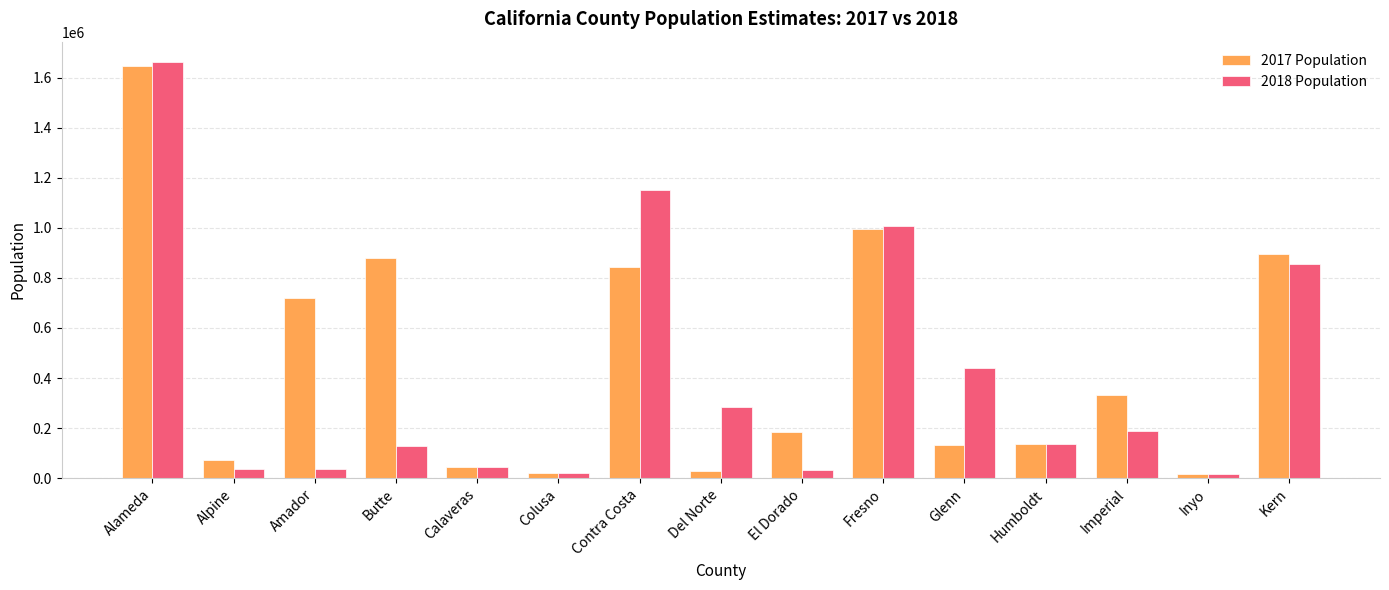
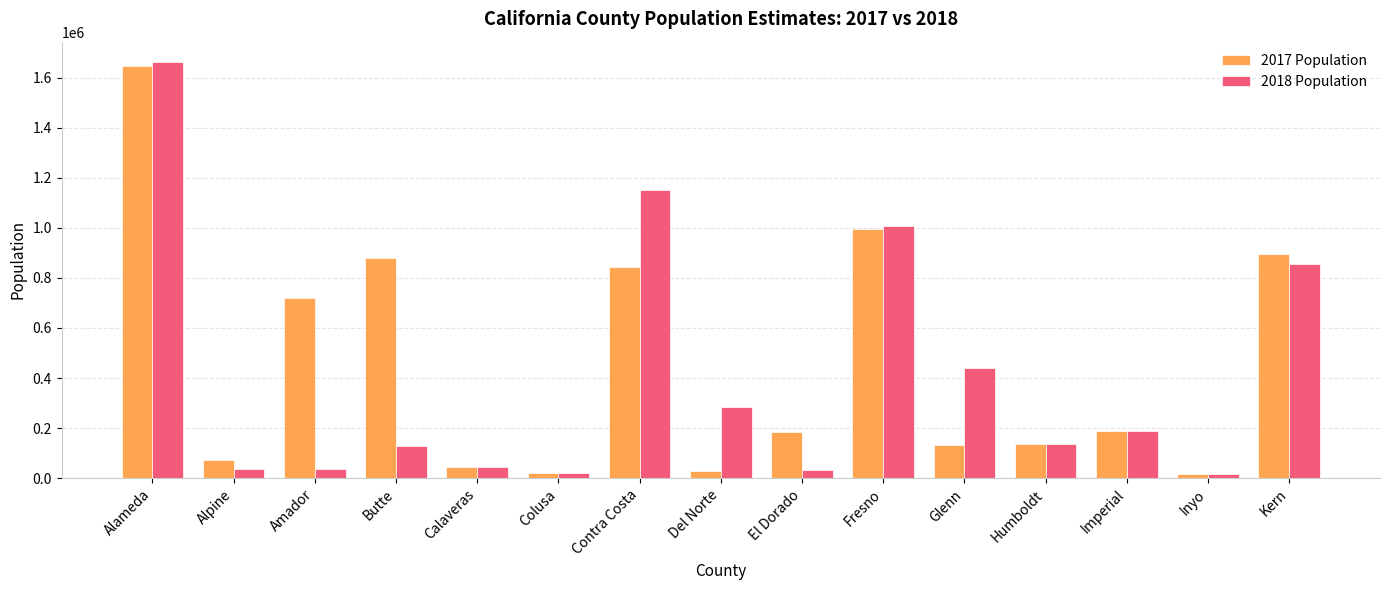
  {
    "2017 Population": {
      "Alameda": 1650000,
      "Alpine": 70000,
      "Amador": 720000,
      "Butte": 880000,
      "Calaveras": 50000,
      "Colusa": 20000,
      "Contra Costa": 840000,
      "Del Norte": 30000,
      "El Dorado": 190000,
      "Fresno": 1000000,
      "Glenn": 130000,
      "Humboldt": 140000,
-     "Imperial": 330000,
+     "Imperial": 190000,
      "Inyo": 20000,
      "Kern": 900000
    },
    "2018 Population": {
      "Alameda": 1660000,
      "Alpine": 40000,
      "Amador": 40000,
      "Butte": 130000,
      "Calaveras": 50000,
      "Colusa": 20000,
      "Contra Costa": 1150000,
      "Del Norte": 290000,
      "El Dorado": 30000,
      "Fresno": 1010000,
      "Glenn": 440000,
      "Humboldt": 140000,
      "Imperial": 190000,
      "Inyo": 20000,
      "Kern": 860000
    }
  }
